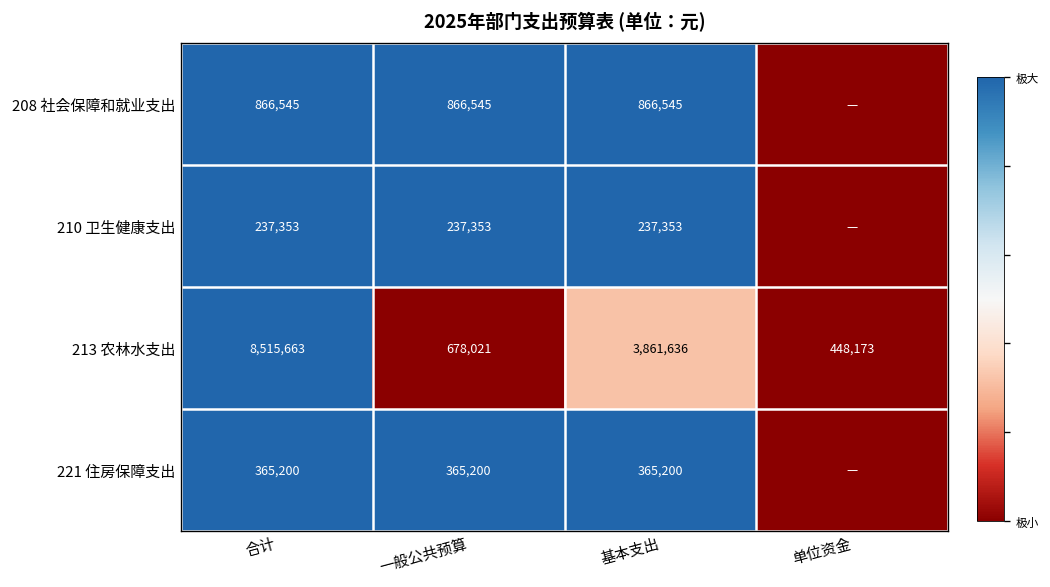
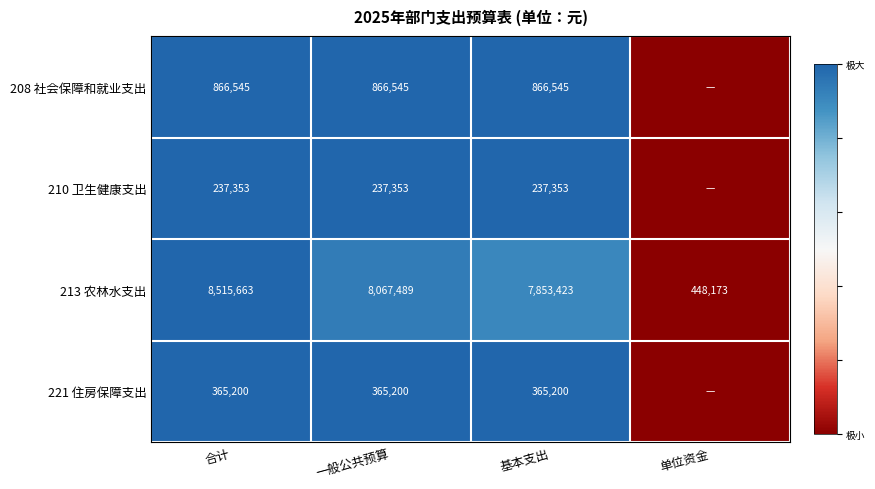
  {
    "208 社会保障和就业支出": {
      "合计": "866,545",
      "一般公共预算": "866,545",
      "基本支出": "866,545"
    },
    "210 卫生健康支出": {
      "合计": "237,353",
      "一般公共预算": "237,353",
      "基本支出": "237,353"
    },
    "213 农林水支出": {
      "合计": "8,515,663",
-     "一般公共预算": "678,021",
-     "基本支出": "3,861,636",
+     "一般公共预算": "8,067,489",
+     "基本支出": "7,853,423",
      "单位资金": "448,173"
    },
    "221 住房保障支出": {
      "合计": "365,200",
      "一般公共预算": "365,200",
      "基本支出": "365,200"
    }
  }
